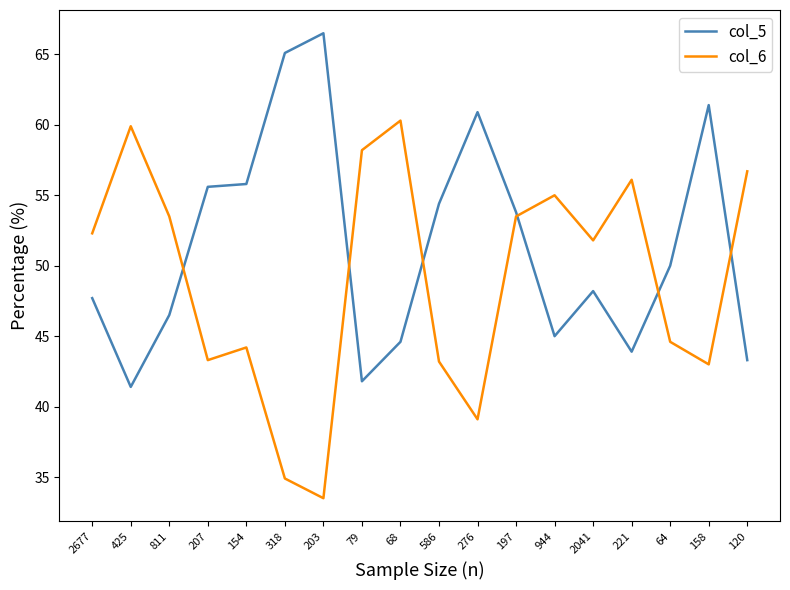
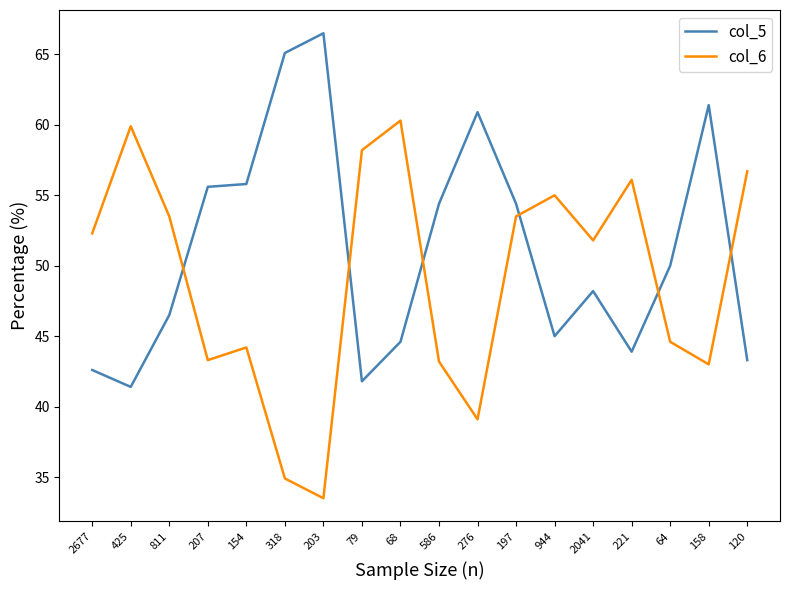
  {
    "col_5": {
-     "2677": 47.7,
+     "2677": 42.6,
      "425": 41.4,
      "811": 46.5,
      "207": 55.6,
      "154": 55.8,
      "318": 65.1,
      "203": 66.5,
      "79": 41.8,
      "68": 44.6,
      "586": 54.4,
      "276": 60.9,
-     "197": 53.8,
+     "197": 54.4,
      "944": 45.0,
      "2041": 48.2,
      "221": 43.9,
      "64": 50.0,
      "158": 61.4,
      "120": 43.3
    },
    "col_6": {
      "2677": 52.3,
      "425": 59.9,
      "811": 53.5,
      "207": 43.3,
      "154": 44.2,
      "318": 34.9,
      "203": 33.5,
      "79": 58.2,
      "68": 60.3,
      "586": 43.2,
      "276": 39.1,
      "197": 53.5,
      "944": 55.0,
      "2041": 51.8,
      "221": 56.1,
      "64": 44.6,
      "158": 43.0,
      "120": 56.7
    }
  }
